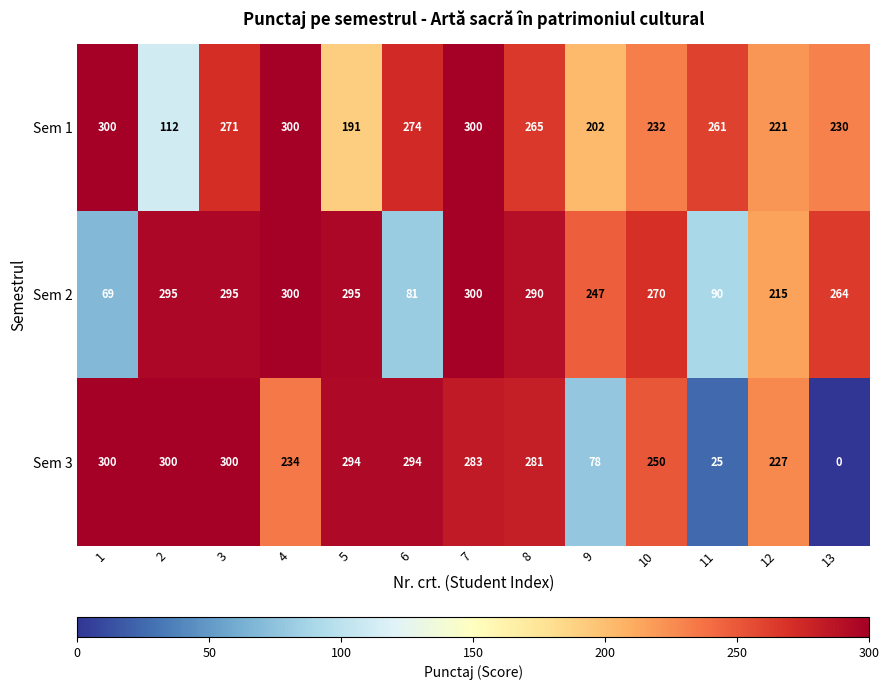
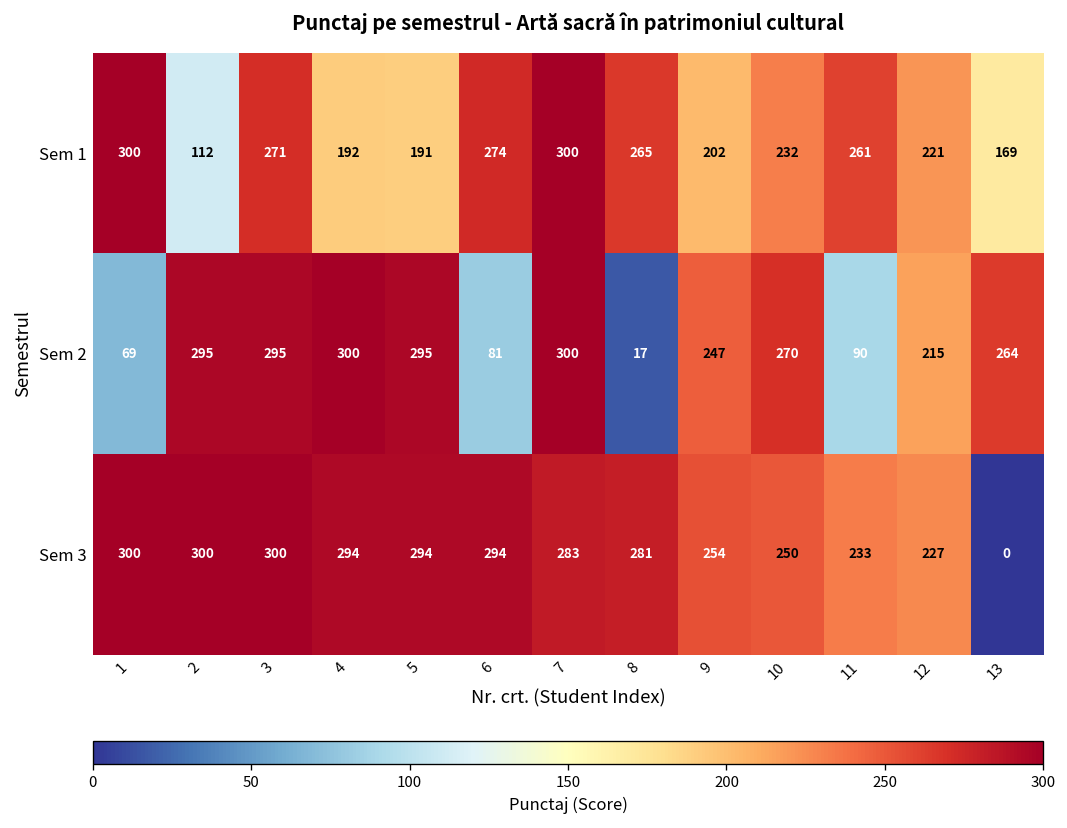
  {
    "Sem 1": {
      "1": 300,
      "2": 112,
      "3": 271,
-     "4": 300,
+     "4": 192,
      "5": 191,
      "6": 274,
      "7": 300,
      "8": 265,
      "9": 202,
      "10": 232,
      "11": 261,
      "12": 221,
-     "13": 230
+     "13": 169
    },
    "Sem 2": {
      "1": 69,
      "2": 295,
      "3": 295,
      "4": 300,
      "5": 295,
      "6": 81,
      "7": 300,
-     "8": 290,
+     "8": 17,
      "9": 247,
      "10": 270,
      "11": 90,
      "12": 215,
      "13": 264
    },
    "Sem 3": {
      "1": 300,
      "2": 300,
      "3": 300,
-     "4": 234,
+     "4": 294,
      "5": 294,
      "6": 294,
      "7": 283,
      "8": 281,
-     "9": 78,
+     "9": 254,
      "10": 250,
-     "11": 25,
+     "11": 233,
      "12": 227,
      "13": 0
    }
  }
